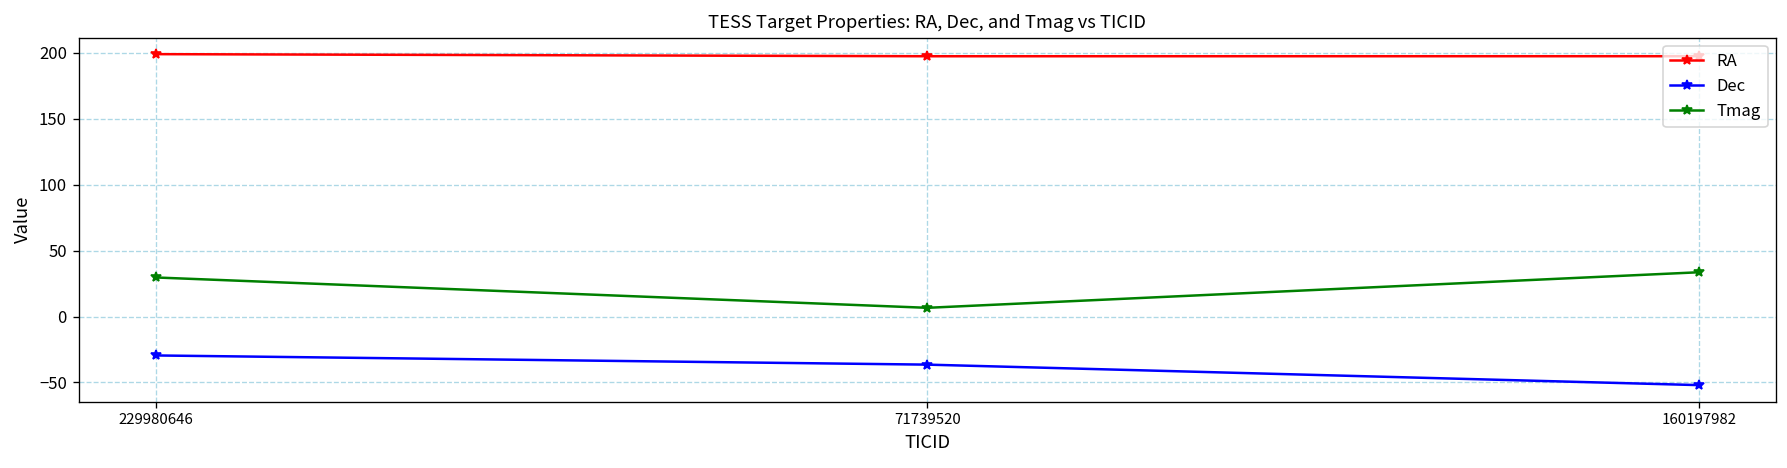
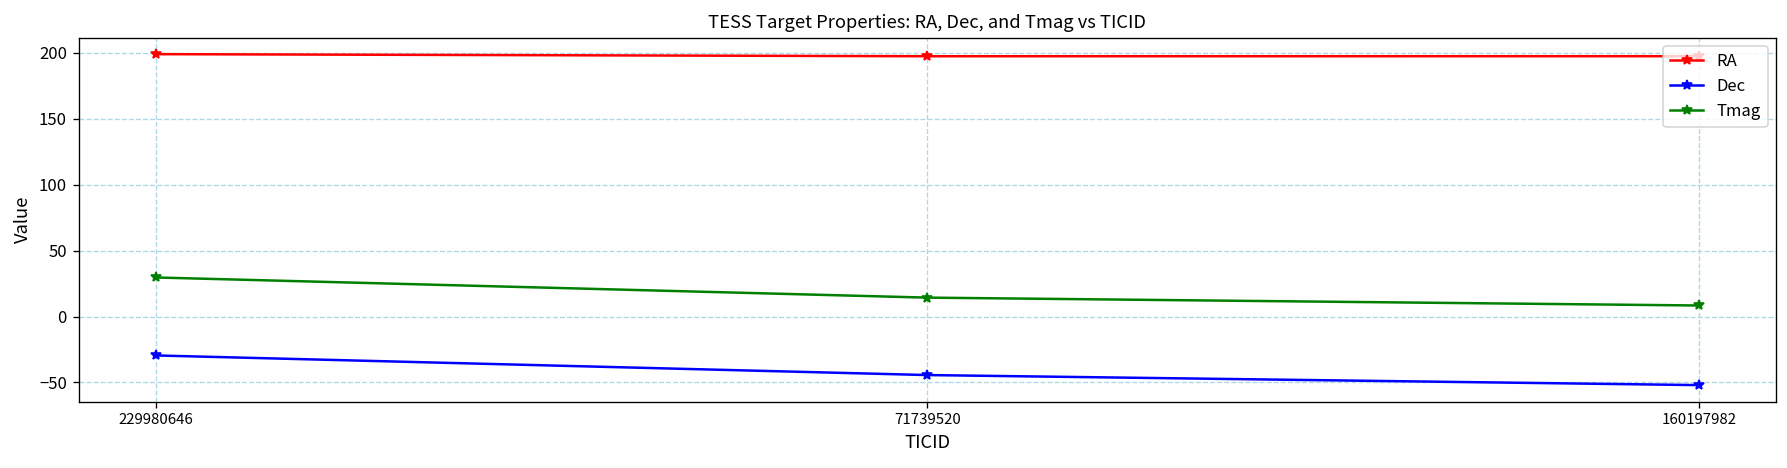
  {
    "RA": {
      "229980646": 199,
      "71739520": 197
    },
    "Dec": {
      "229980646": -30,
-     "71739520": -36,
+     "71739520": -44,
      "160197982": -52
    },
    "Tmag": {
      "229980646": 30,
-     "71739520": 7,
-     "160197982": 34
+     "71739520": 14,
+     "160197982": 8
    }
  }
